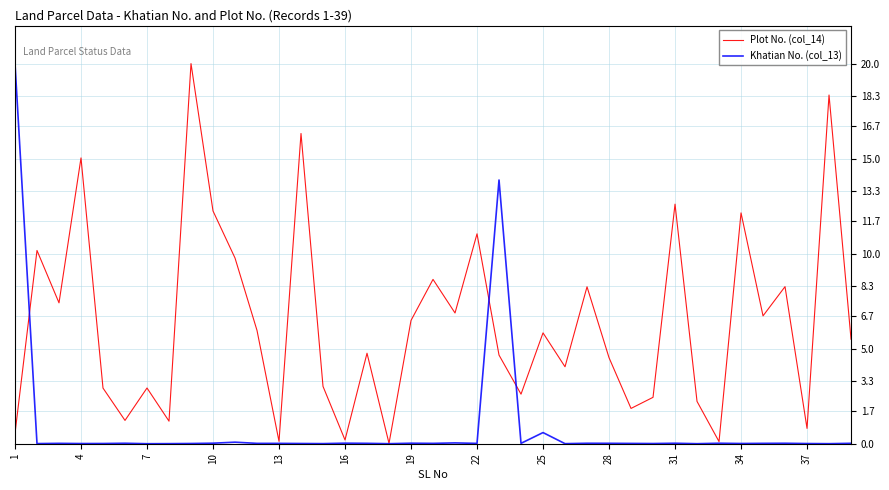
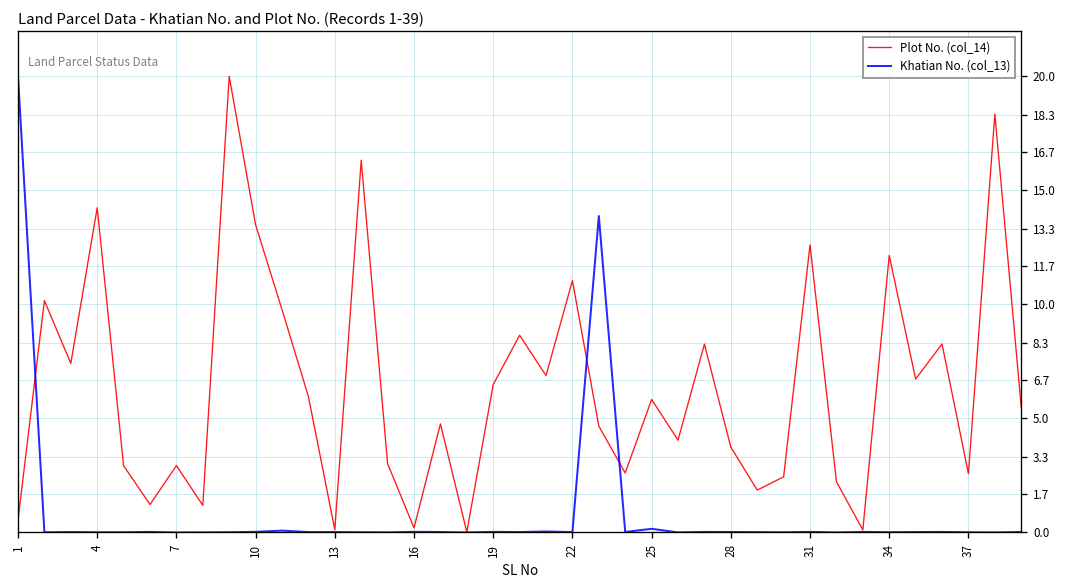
  {
    "Plot No. (col_14)": {
      "1": 0.5,
-     "4": 15.0,
+     "4": 14.2,
      "7": 2.9,
-     "10": 12.2,
+     "10": 13.5,
      "16": 0.2,
      "19": 6.5,
      "22": 11.0,
      "25": 5.8,
-     "28": 4.5,
+     "28": 3.7,
      "31": 12.6,
      "34": 12.1,
-     "37": 0.8
+     "37": 2.6
    },
    "Khatian No. (col_13)": {
      "1": 20.0,
      "4": 0.0,
      "7": 0.0,
      "10": 0.0,
      "16": 0.0,
      "19": 0.0,
      "22": 0.0,
-     "25": 0.6,
+     "25": 0.2,
      "28": 0.0,
      "31": 0.0,
      "34": 0.0,
      "37": 0.0
    }
  }
